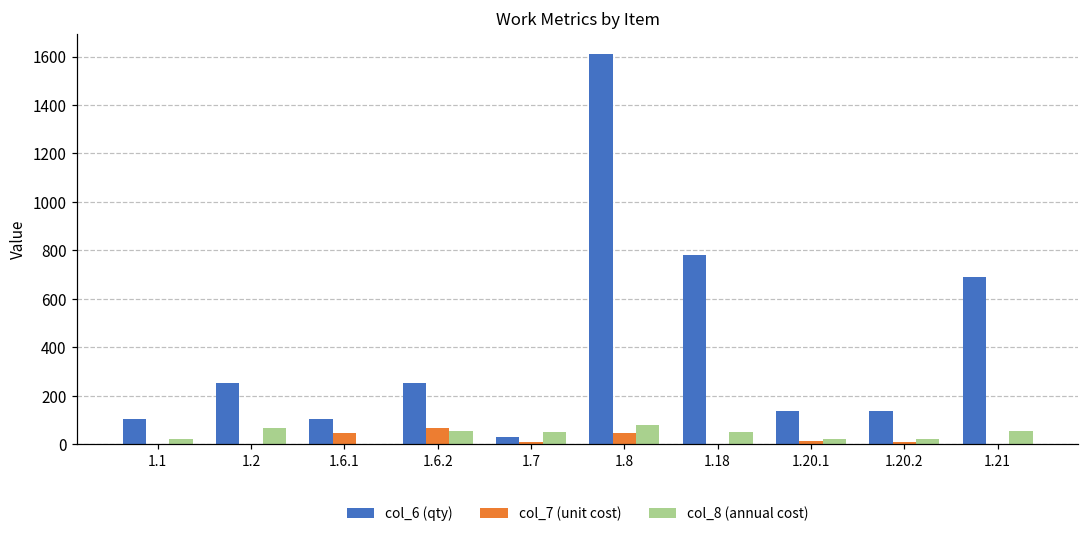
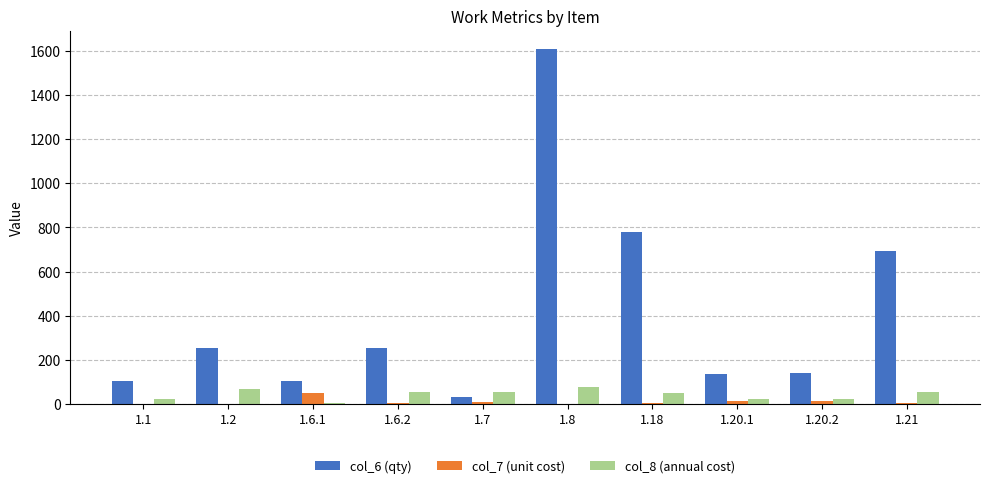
  {
    "col_6 (qty)": {
      "1.1": 100,
      "1.2": 250,
      "1.6.1": 100,
      "1.6.2": 250,
      "1.7": 30,
      "1.8": 1610,
      "1.18": 780,
      "1.20.1": 140,
      "1.20.2": 140,
      "1.21": 690
    },
    "col_7 (unit cost)": {
      "1.6.1": 50,
-     "1.6.2": 70,
-     "1.8": 50,
+     "1.6.2": 0,
+     "1.8": 0,
      "1.20.1": 10,
      "1.20.2": 10
    },
    "col_8 (annual cost)": {
      "1.1": 20,
      "1.2": 70,
      "1.6.2": 50,
      "1.7": 50,
      "1.8": 80,
      "1.18": 50,
      "1.20.1": 20,
      "1.20.2": 20,
      "1.21": 60
    }
  }
